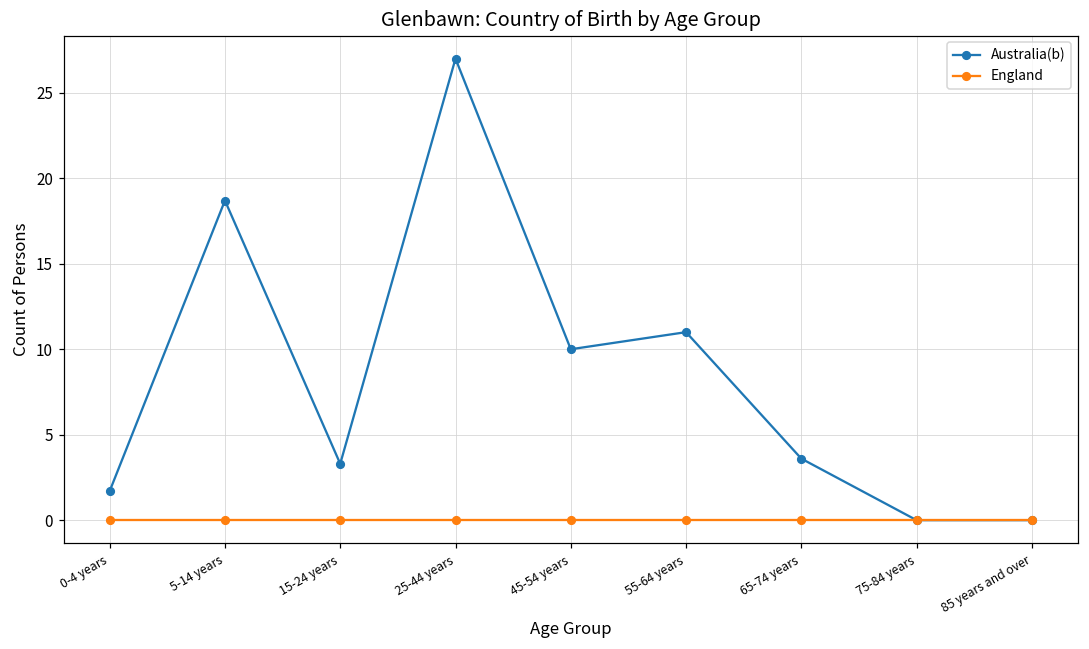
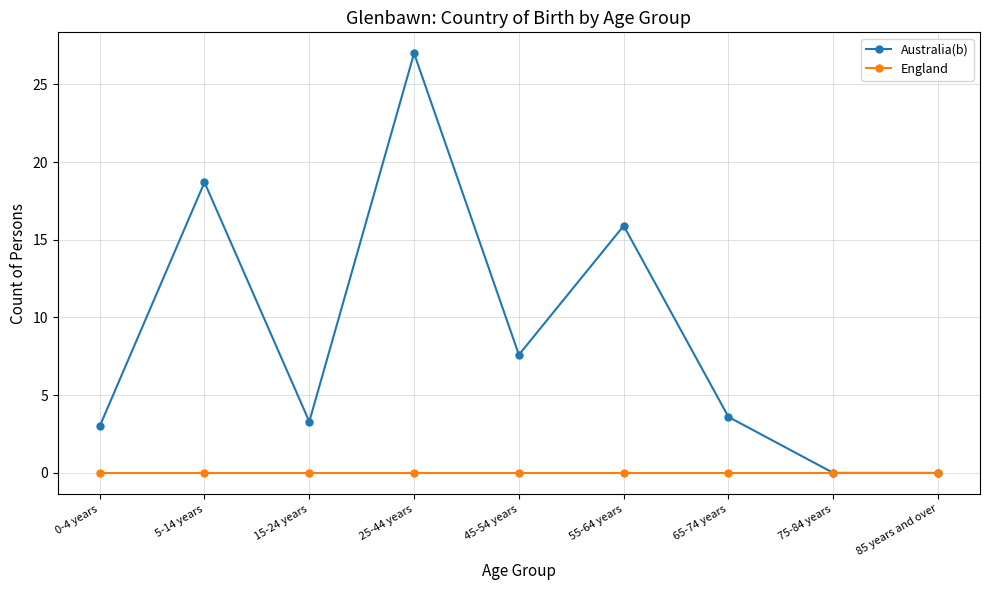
  {
    "Australia(b)": {
-     "0-4 years": 1.7,
+     "0-4 years": 3.0,
      "5-14 years": 18.7,
      "15-24 years": 3.3,
      "25-44 years": 27.0,
-     "45-54 years": 10.0,
-     "55-64 years": 11.0,
+     "45-54 years": 7.6,
+     "55-64 years": 15.9,
      "65-74 years": 3.6
    },
    "England": {
      "0-4 years": 0.0,
      "5-14 years": 0.0,
      "15-24 years": 0.0,
      "25-44 years": 0.0,
      "45-54 years": 0.0,
      "55-64 years": 0.0,
      "65-74 years": 0.0
    }
  }
